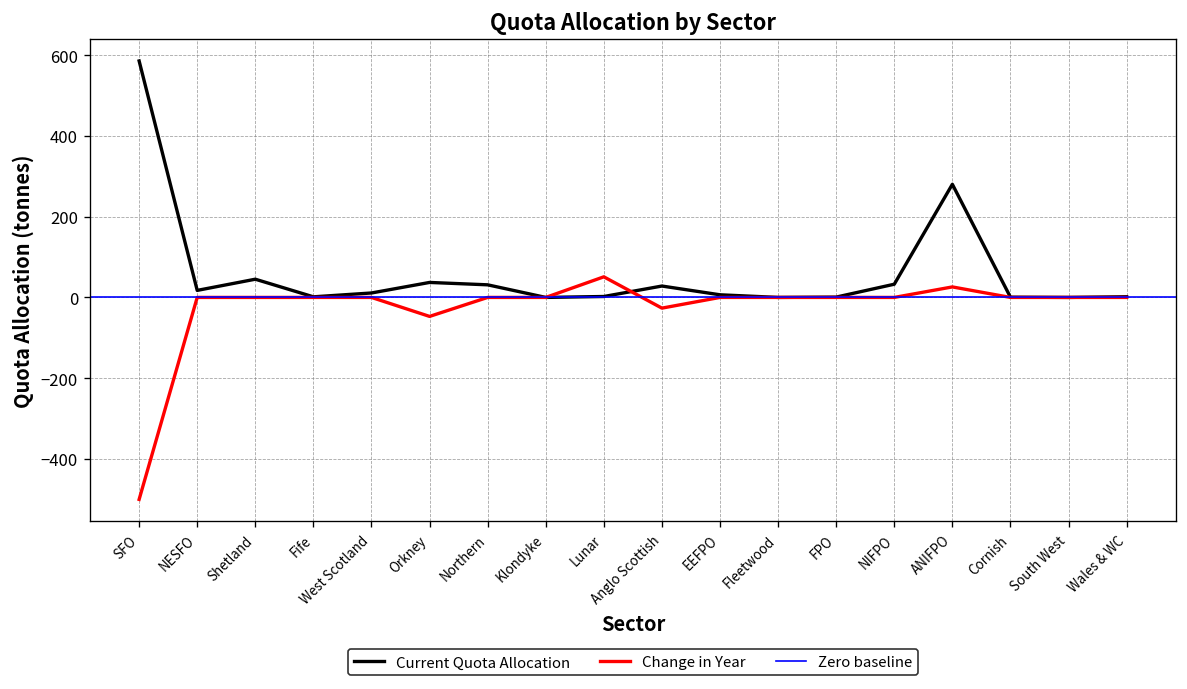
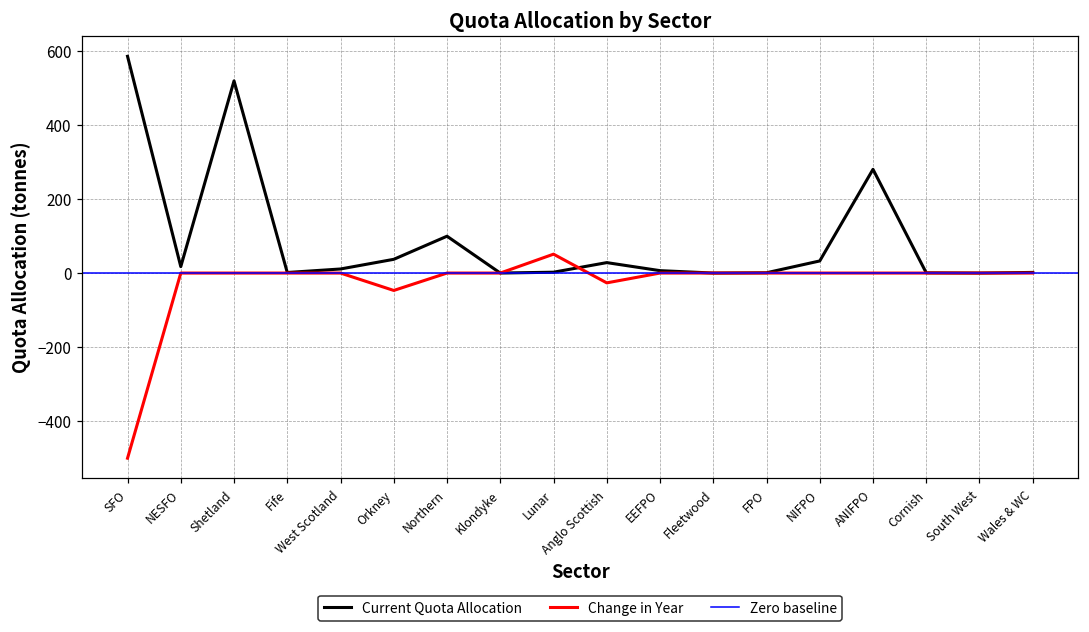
  {
    "Current Quota Allocation": {
      "SFO": 590,
      "NESFO": 20,
-     "Shetland": 50,
+     "Shetland": 520,
      "West Scotland": 10,
      "Orkney": 40,
-     "Northern": 30,
+     "Northern": 100,
      "Lunar": 0,
      "Anglo Scottish": 30,
      "NIFPO": 30,
      "ANIFPO": 280
    },
    "Change in Year": {
      "SFO": -500,
      "NESFO": 0,
      "Shetland": 0,
      "West Scotland": 0,
      "Orkney": -50,
      "Northern": 0,
      "Lunar": 50,
      "Anglo Scottish": -30,
      "NIFPO": 0,
-     "ANIFPO": 30
+     "ANIFPO": 0
    }
  }
